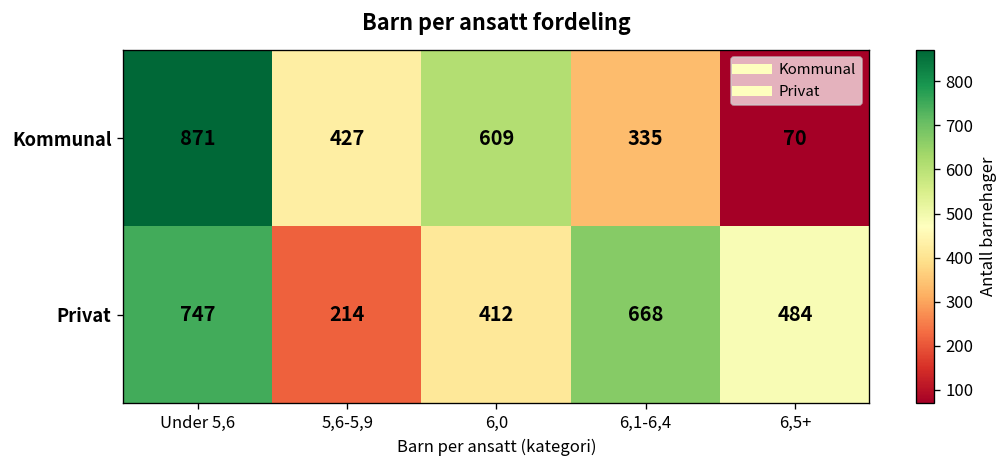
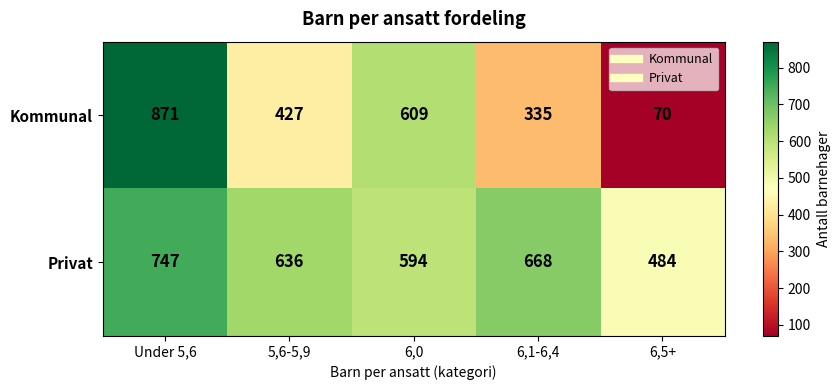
  {
    "Kommunal": {
      "Under 5,6": 871,
      "5,6-5,9": 427,
      "6,0": 609,
      "6,1-6,4": 335,
      "6,5+": 70
    },
    "Privat": {
      "Under 5,6": 747,
-     "5,6-5,9": 214,
-     "6,0": 412,
+     "5,6-5,9": 636,
+     "6,0": 594,
      "6,1-6,4": 668,
      "6,5+": 484
    }
  }
